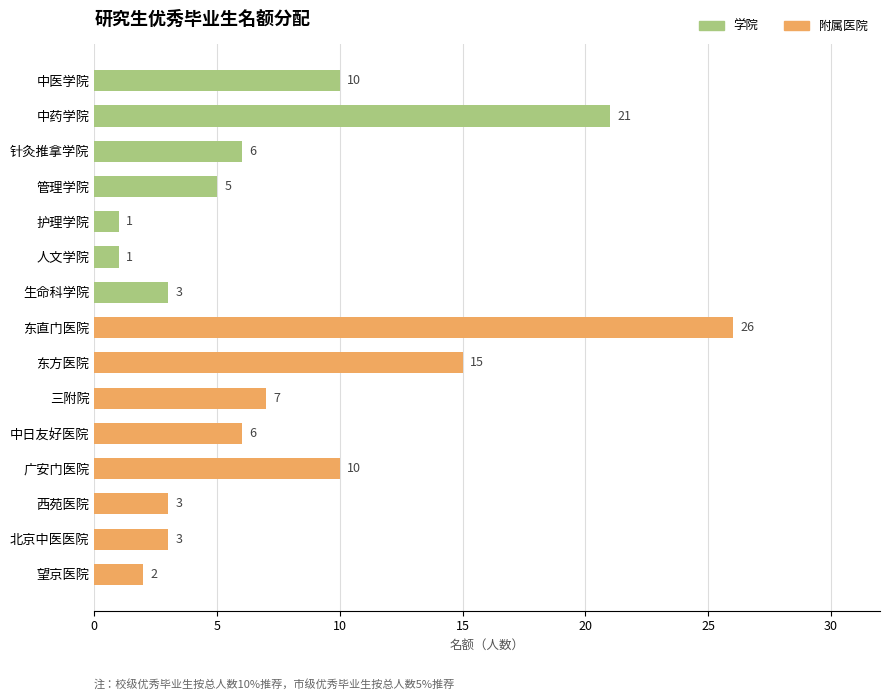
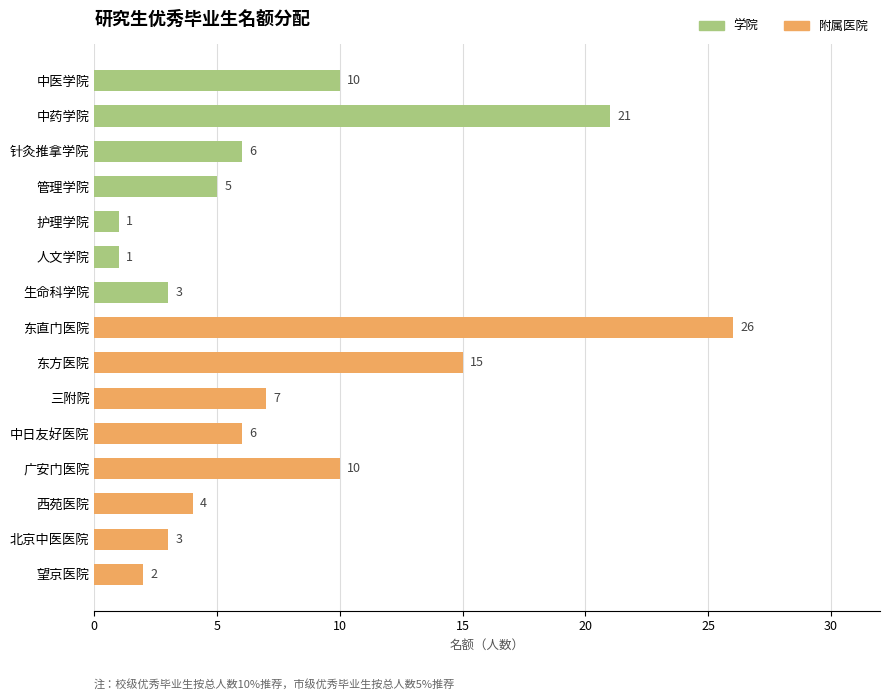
  {
    "中医学院": 10,
    "中药学院": 21,
    "针灸推拿学院": 6,
    "管理学院": 5,
    "护理学院": 1,
    "人文学院": 1,
    "生命科学院": 3,
    "东直门医院": 26,
    "东方医院": 15,
    "三附院": 7,
    "中日友好医院": 6,
    "广安门医院": 10,
-   "西苑医院": 3,
+   "西苑医院": 4,
    "北京中医医院": 3,
    "望京医院": 2
  }
